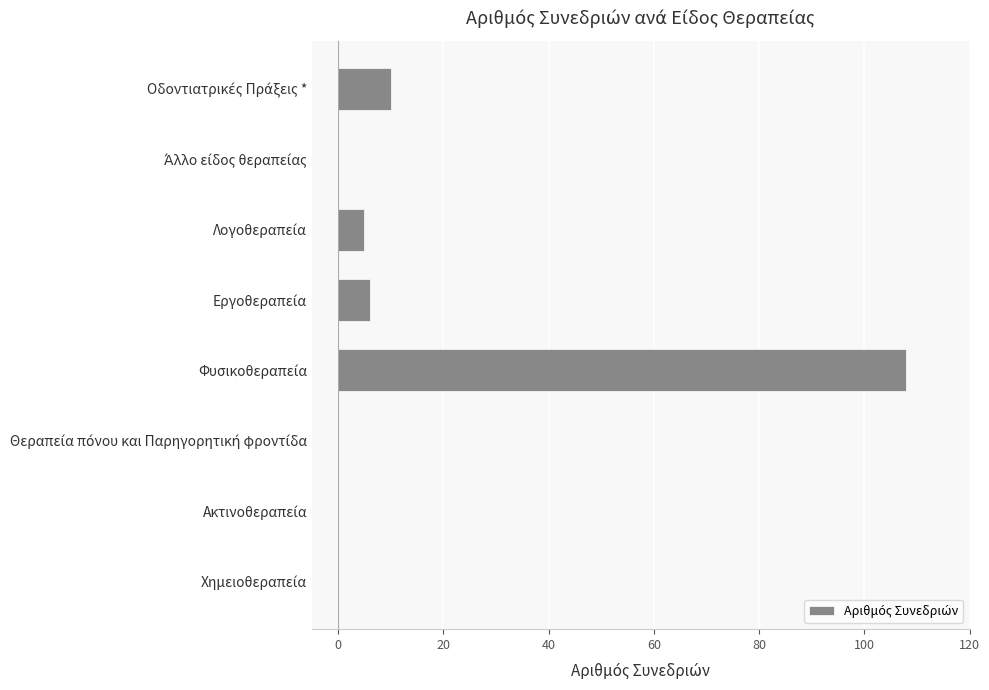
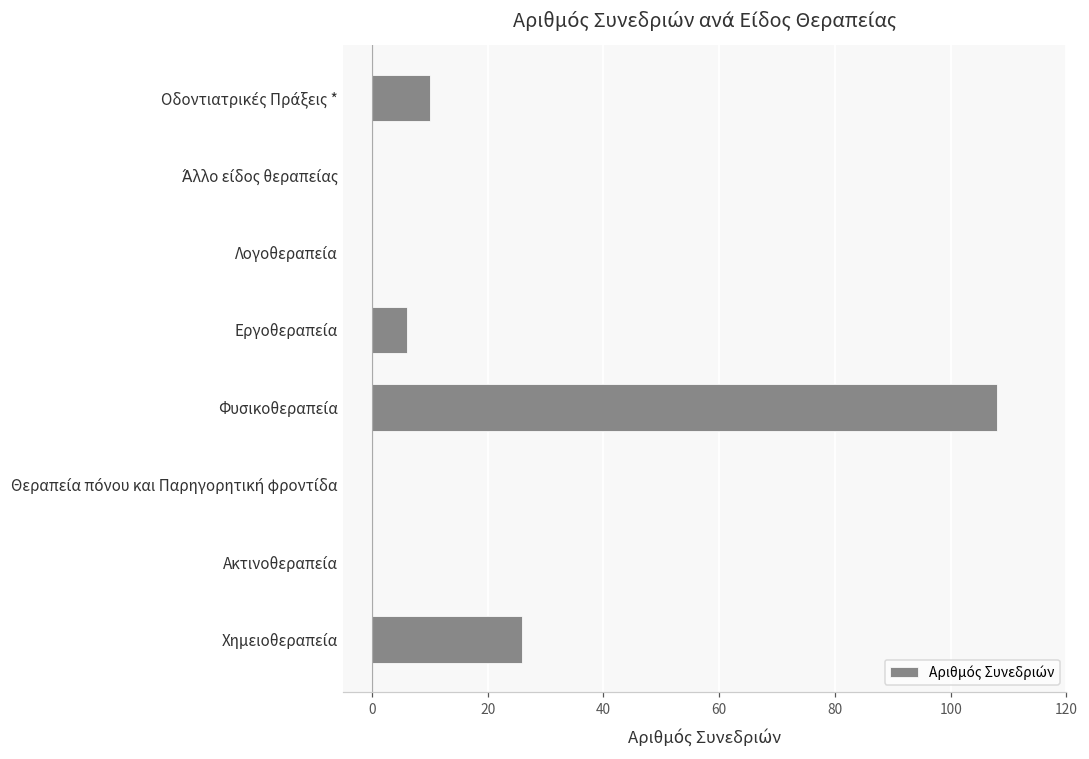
  {
    "Οδοντιατρικές Πράξεις *": 10,
    "Άλλο είδος θεραπείας": 0,
-   "Λογοθεραπεία": 5,
+   "Λογοθεραπεία": 0,
    "Εργοθεραπεία": 6,
    "Φυσικοθεραπεία": 108,
    "Θεραπεία πόνου και Παρηγορητική φροντίδα": 0,
    "Ακτινοθεραπεία": 0,
-   "Χημειοθεραπεία": 0
+   "Χημειοθεραπεία": 26
  }
